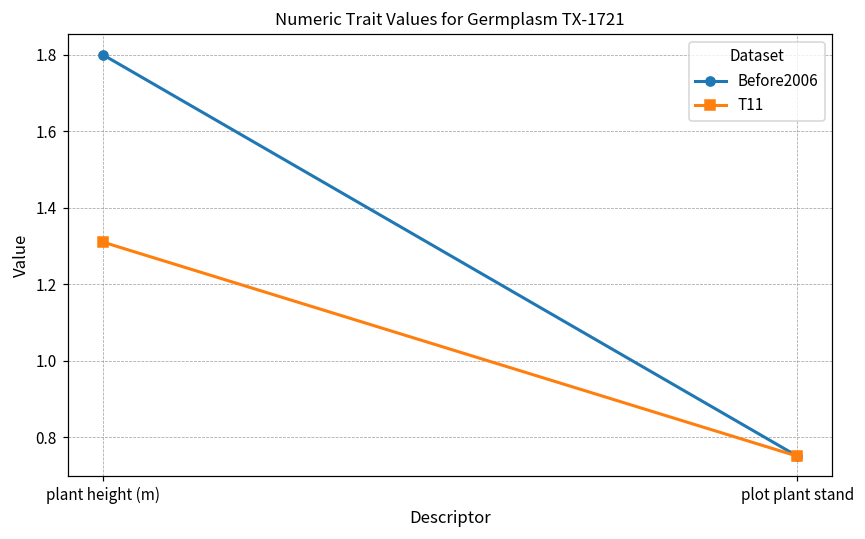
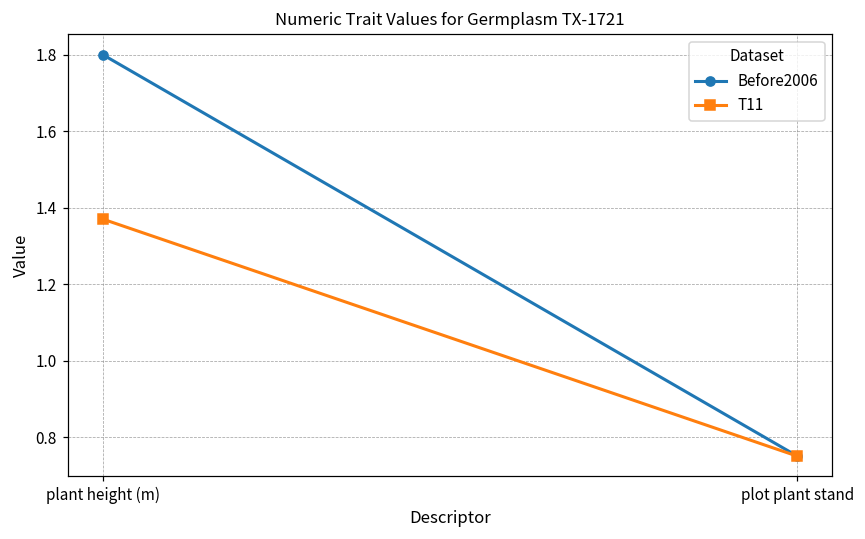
  {
    "Before2006": {
      "plant height (m)": 1.80
    },
    "T11": {
-     "plant height (m)": 1.31
+     "plant height (m)": 1.37
    }
  }
